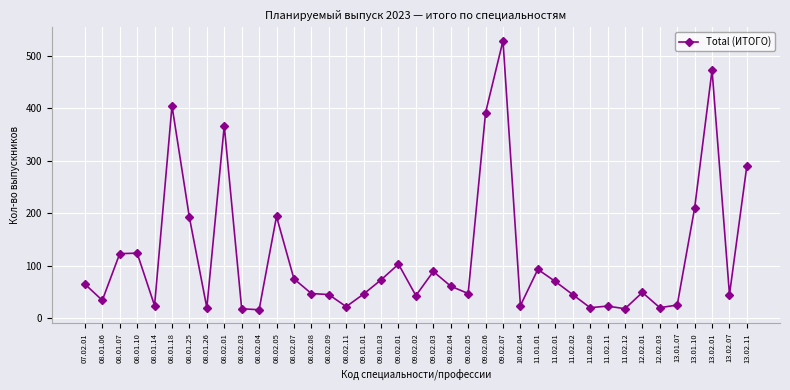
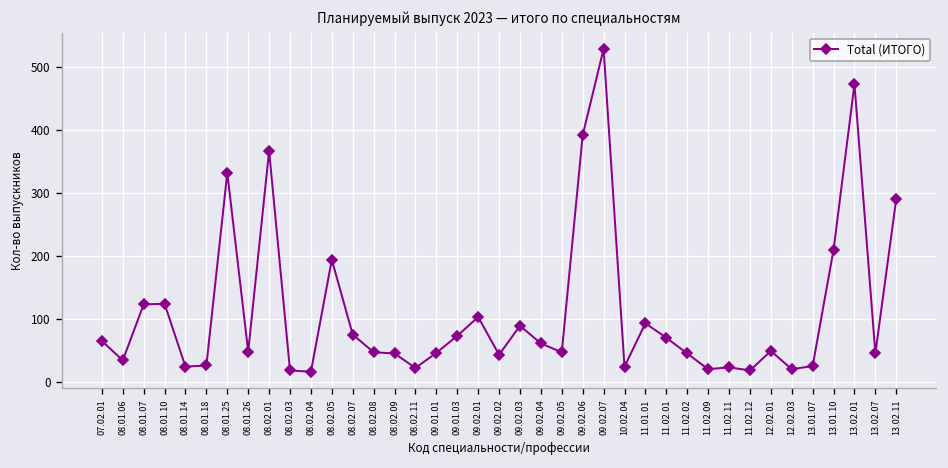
  {
    "07.02.01": 70,
    "08.01.06": 30,
    "08.01.07": 120,
    "08.01.10": 120,
    "08.01.14": 20,
-   "08.01.18": 410,
-   "08.01.25": 190,
-   "08.01.26": 20,
+   "08.01.18": 30,
+   "08.01.25": 330,
+   "08.01.26": 50,
    "08.02.01": 370,
    "08.02.03": 20,
    "08.02.04": 20,
    "08.02.05": 190,
    "08.02.07": 80,
    "08.02.08": 50,
    "08.02.09": 50,
    "08.02.11": 20,
    "09.01.01": 50,
    "09.01.03": 70,
    "09.02.01": 100,
    "09.02.02": 40,
    "09.02.03": 90,
    "09.02.04": 60,
    "09.02.05": 50,
    "09.02.06": 390,
    "09.02.07": 530,
    "10.02.04": 20,
    "11.01.01": 90,
    "11.02.01": 70,
    "11.02.02": 50,
    "11.02.09": 20,
    "11.02.11": 20,
    "11.02.12": 20,
    "12.02.01": 50,
    "12.02.03": 20,
    "13.01.07": 30,
    "13.01.10": 210,
    "13.02.01": 470,
    "13.02.07": 50,
    "13.02.11": 290
  }
